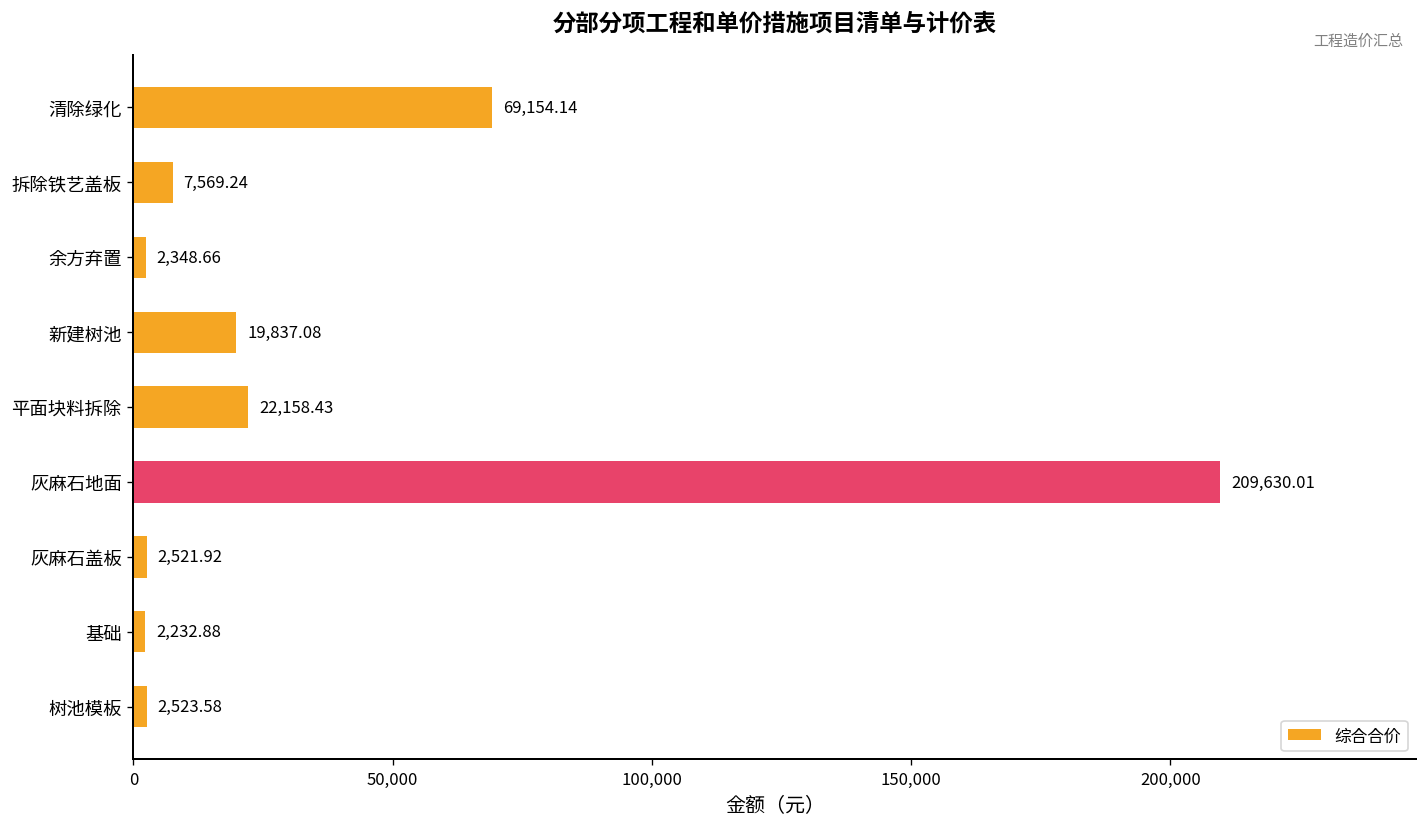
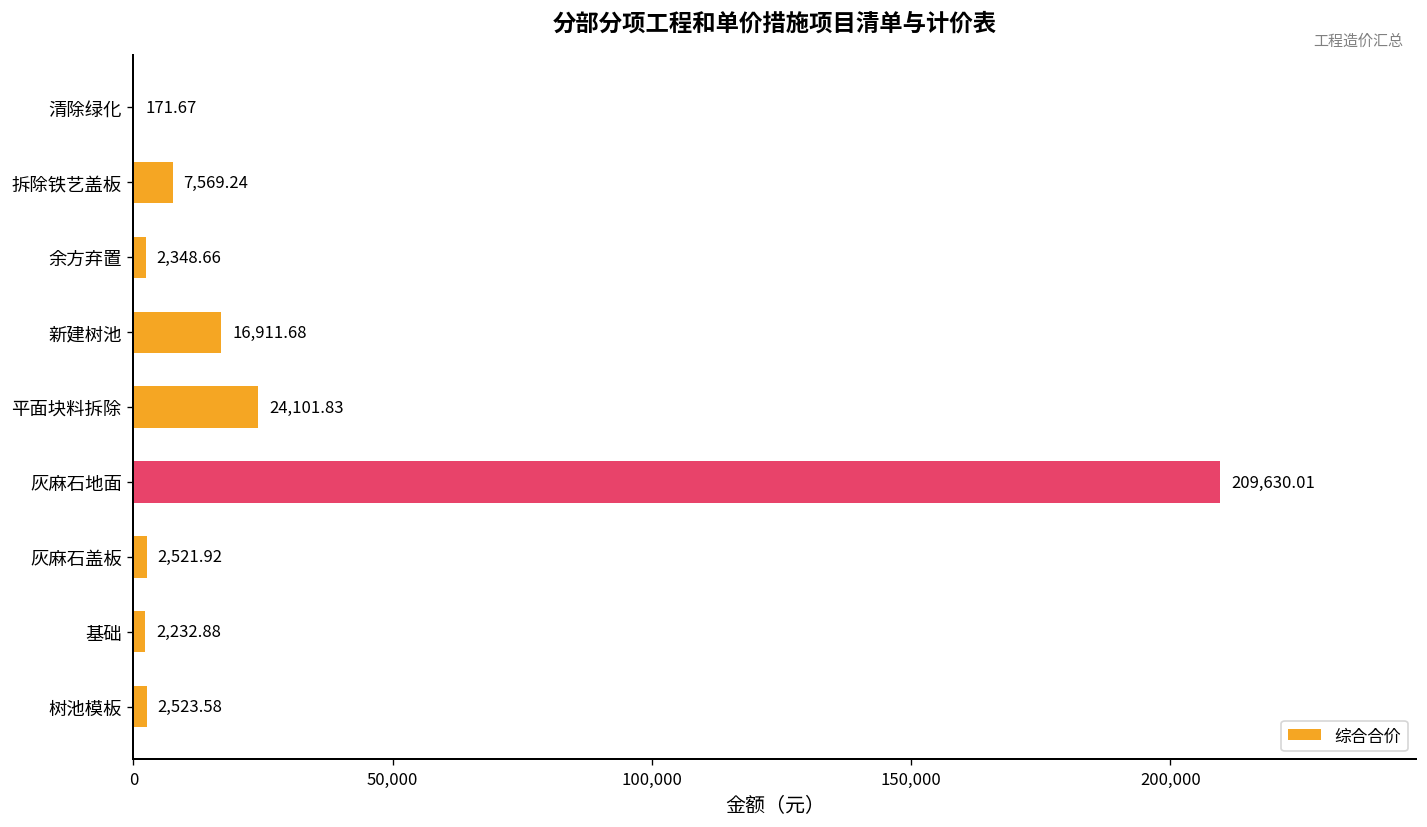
  {
-   "清除绿化": "69,154.14",
+   "清除绿化": "171.67",
    "拆除铁艺盖板": "7,569.24",
    "余方弃置": "2,348.66",
-   "新建树池": "19,837.08",
-   "平面块料拆除": "22,158.43",
+   "新建树池": "16,911.68",
+   "平面块料拆除": "24,101.83",
    "灰麻石地面": "209,630.01",
    "灰麻石盖板": "2,521.92",
    "基础": "2,232.88",
    "树池模板": "2,523.58"
  }
